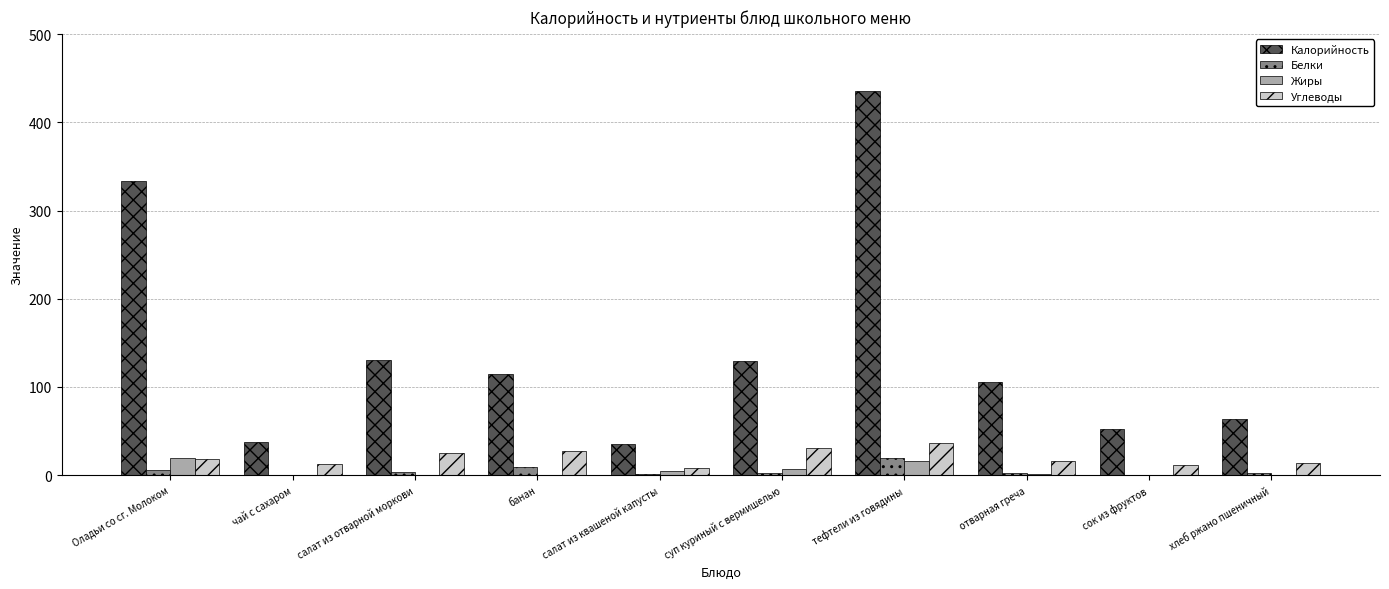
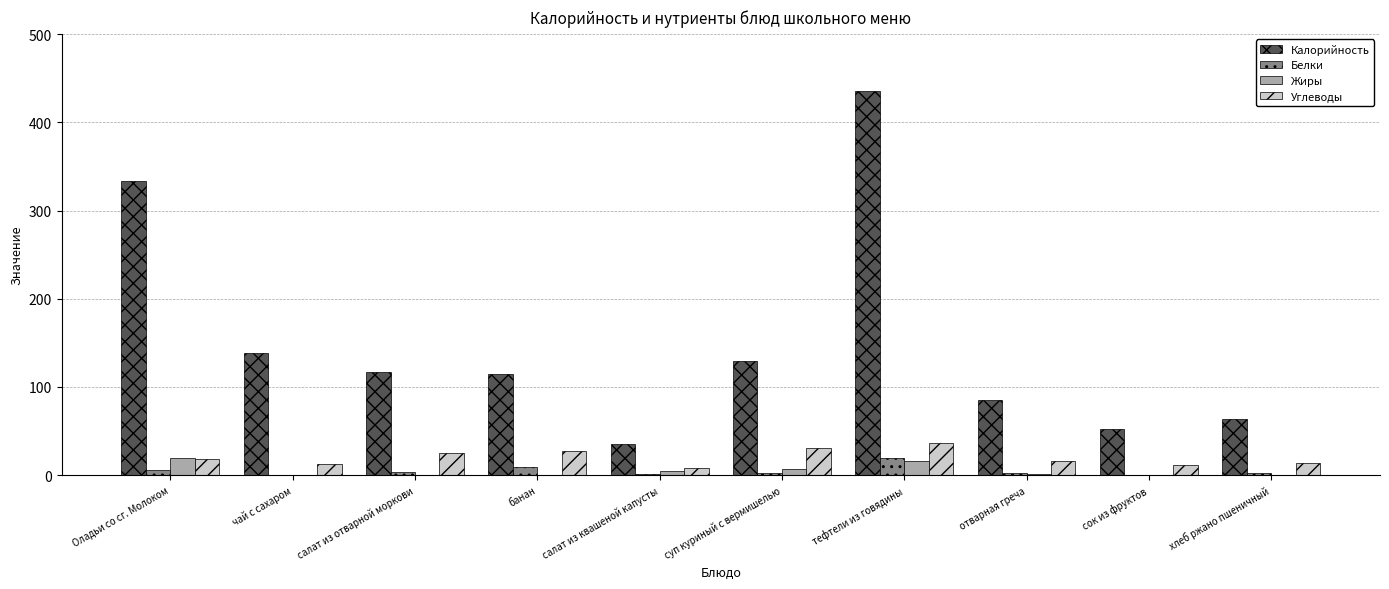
  {
    "Калорийность": {
      "Оладьи со сг. Молоком": 330,
-     "чай с сахаром": 40,
-     "салат из отварной моркови": 130,
+     "чай с сахаром": 140,
+     "салат из отварной моркови": 120,
      "банан": 110,
      "салат из квашеной капусты": 40,
      "суп куриный с вермишелью": 130,
      "тефтели из говядины": 440,
-     "отварная греча": 110,
+     "отварная греча": 90,
      "сок из фруктов": 50,
      "хлеб ржано пшеничный": 60
    }
  }
